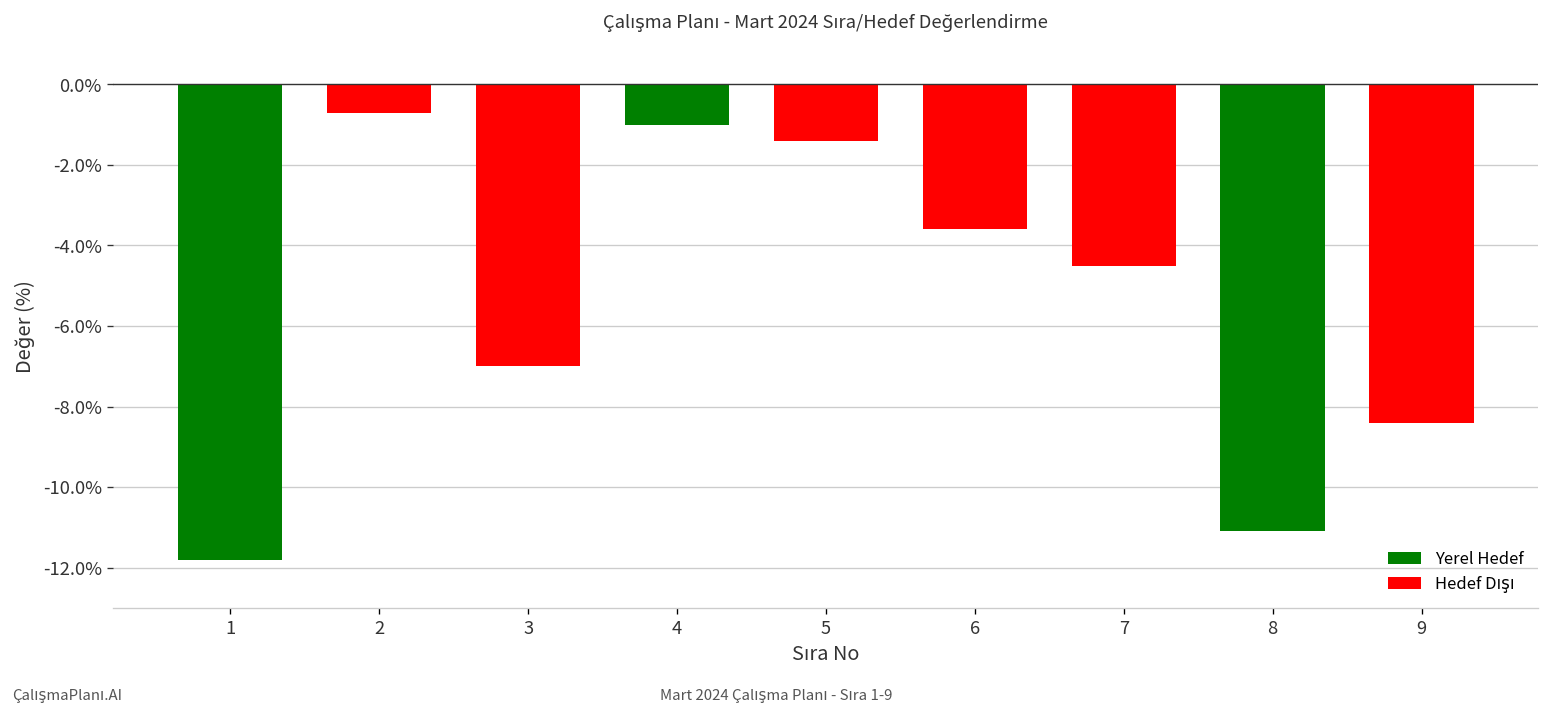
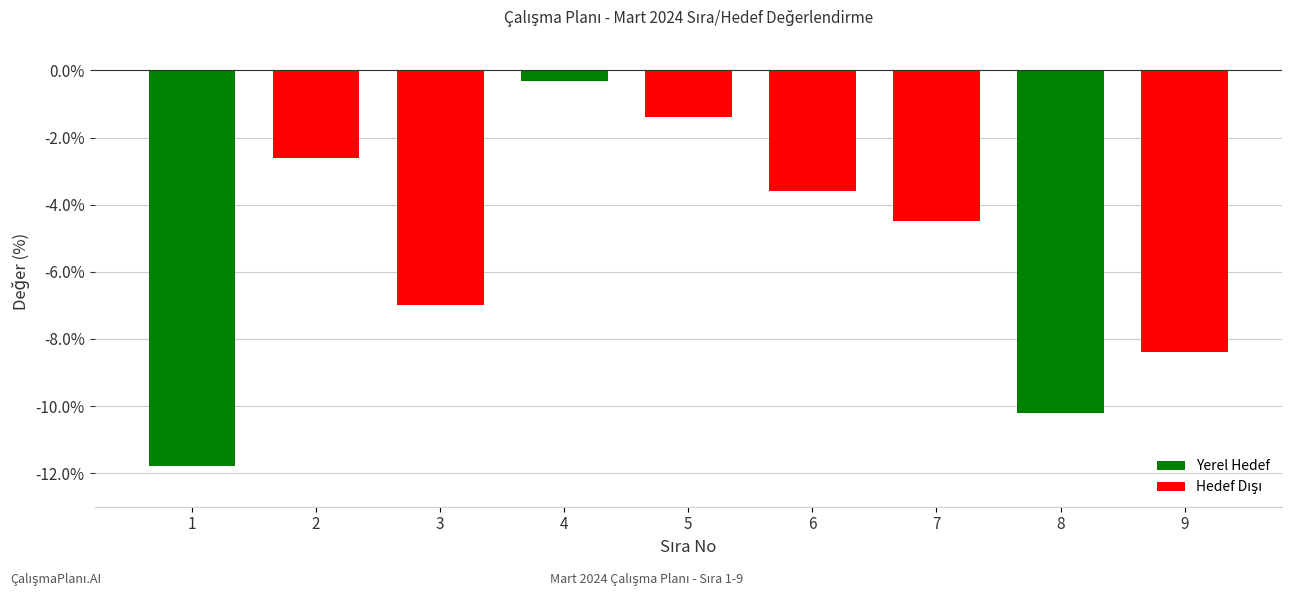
  {
    "1": "-11.8%",
-   "2": "-0.7%",
+   "2": "-2.6%",
    "3": "-7.0%",
-   "4": "-1.0%",
+   "4": "-0.3%",
    "5": "-1.4%",
    "6": "-3.6%",
    "7": "-4.5%",
-   "8": "-11.1%",
+   "8": "-10.2%",
    "9": "-8.4%"
  }
